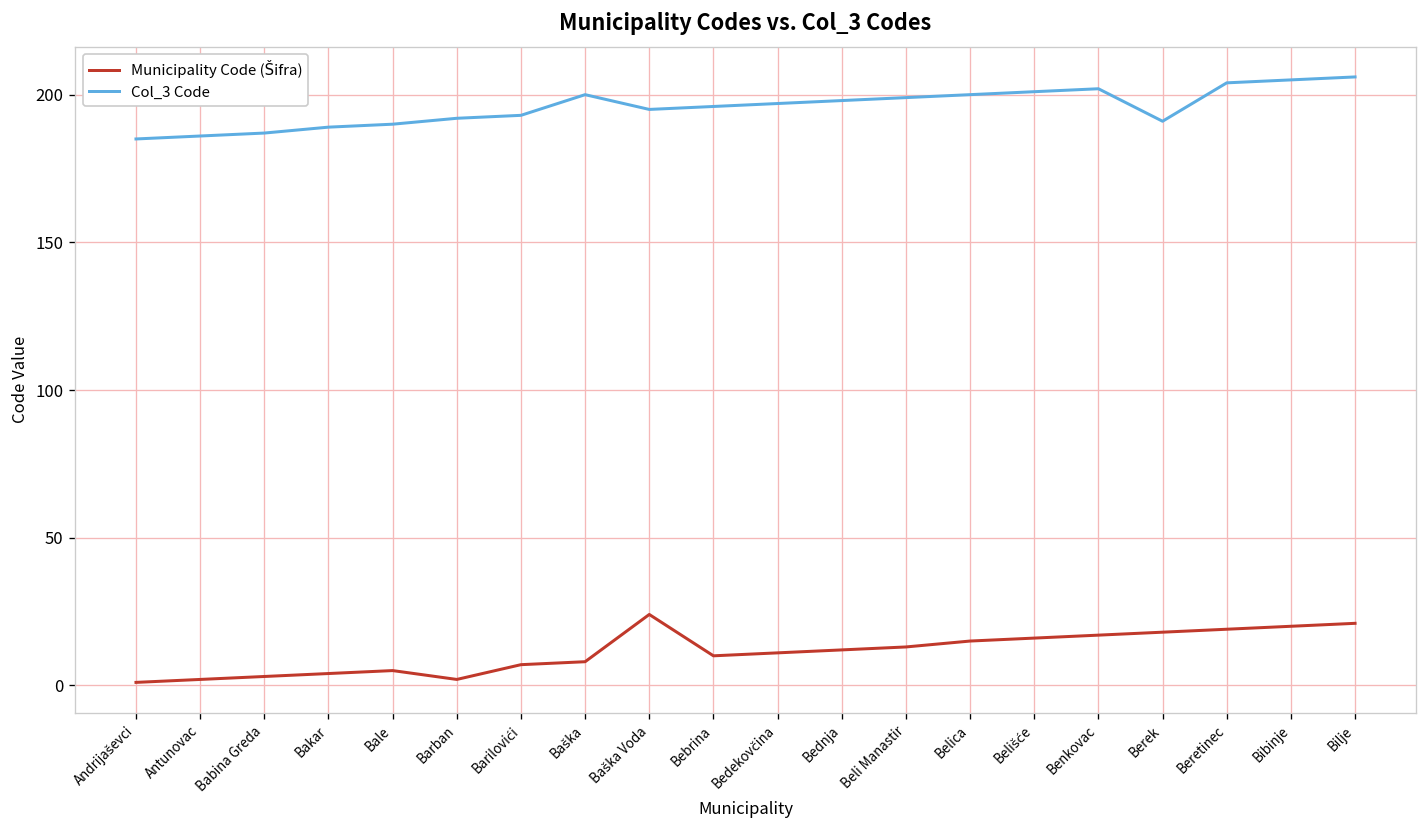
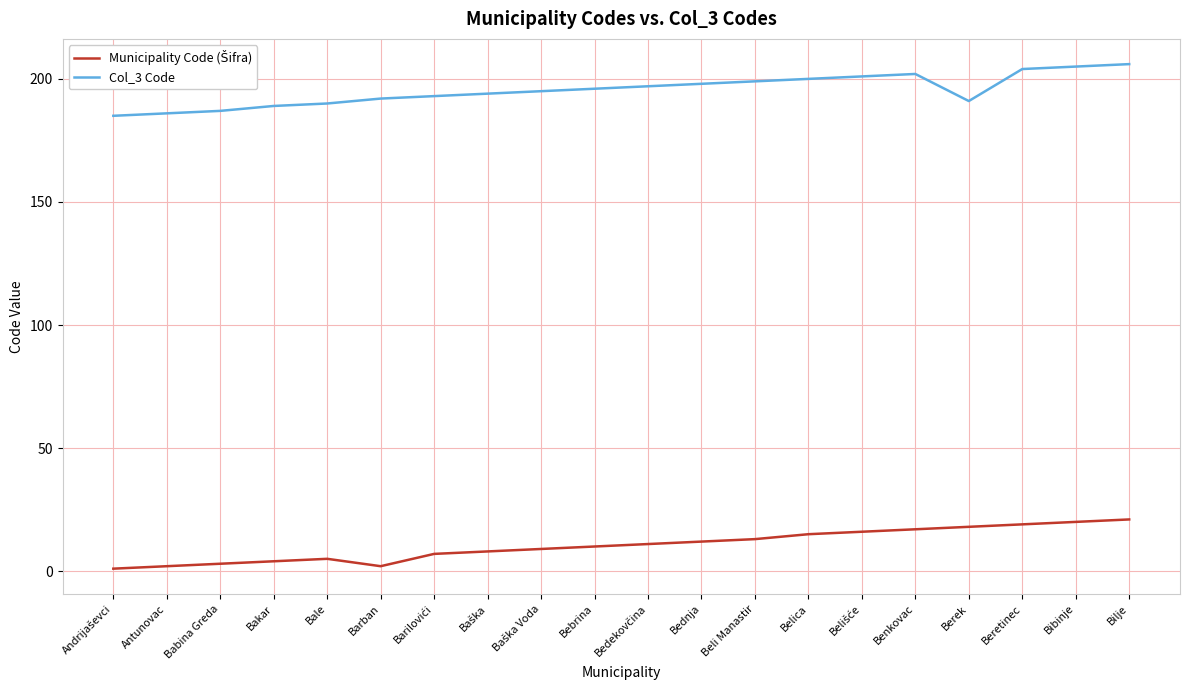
  {
    "Municipality Code (Šifra)": {
      "Andrijaševci": 1,
      "Antunovac": 2,
      "Babina Greda": 3,
      "Bakar": 4,
      "Bale": 5,
      "Barban": 2,
      "Barilovići": 7,
      "Baška": 8,
-     "Baška Voda": 24,
+     "Baška Voda": 9,
      "Bebrina": 10,
      "Bedekovčina": 11,
      "Bednja": 12,
      "Beli Manastir": 13,
      "Belica": 15,
      "Belišće": 16,
      "Benkovac": 17,
      "Berek": 18,
      "Beretinec": 19,
      "Bibinje": 20,
      "Bilje": 21
    },
    "Col_3 Code": {
      "Andrijaševci": 185,
      "Antunovac": 186,
      "Babina Greda": 187,
      "Bakar": 189,
      "Bale": 190,
      "Barban": 192,
      "Barilovići": 193,
-     "Baška": 200,
+     "Baška": 194,
      "Baška Voda": 195,
      "Bebrina": 196,
      "Bedekovčina": 197,
      "Bednja": 198,
      "Beli Manastir": 199,
      "Belica": 200,
      "Belišće": 201,
      "Benkovac": 202,
      "Berek": 191,
      "Beretinec": 204,
      "Bibinje": 205,
      "Bilje": 206
    }
  }
